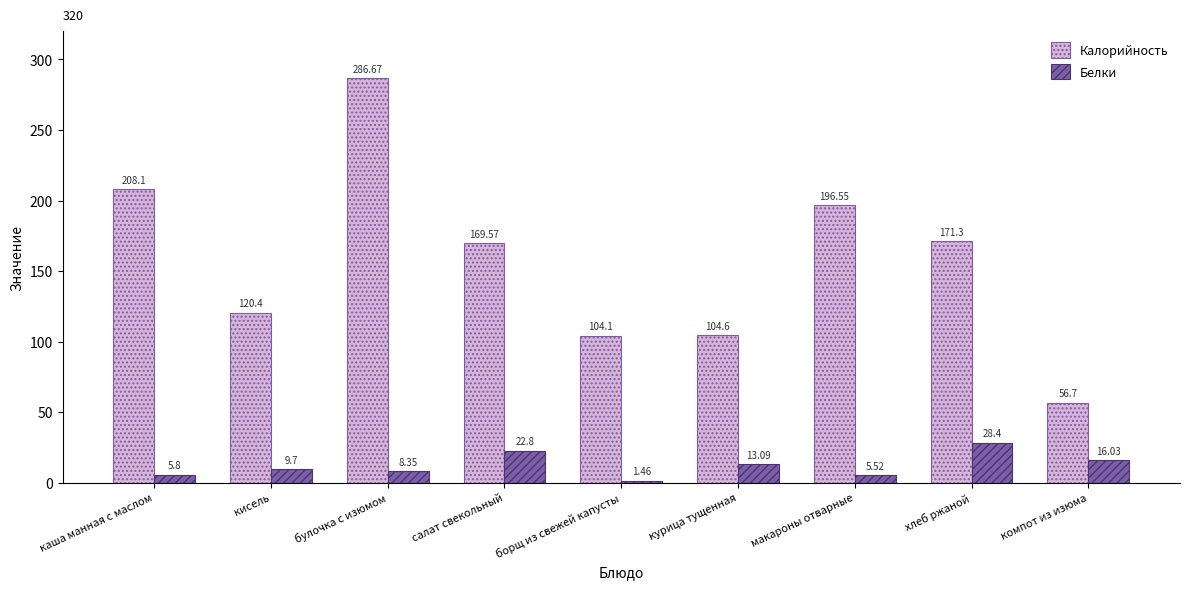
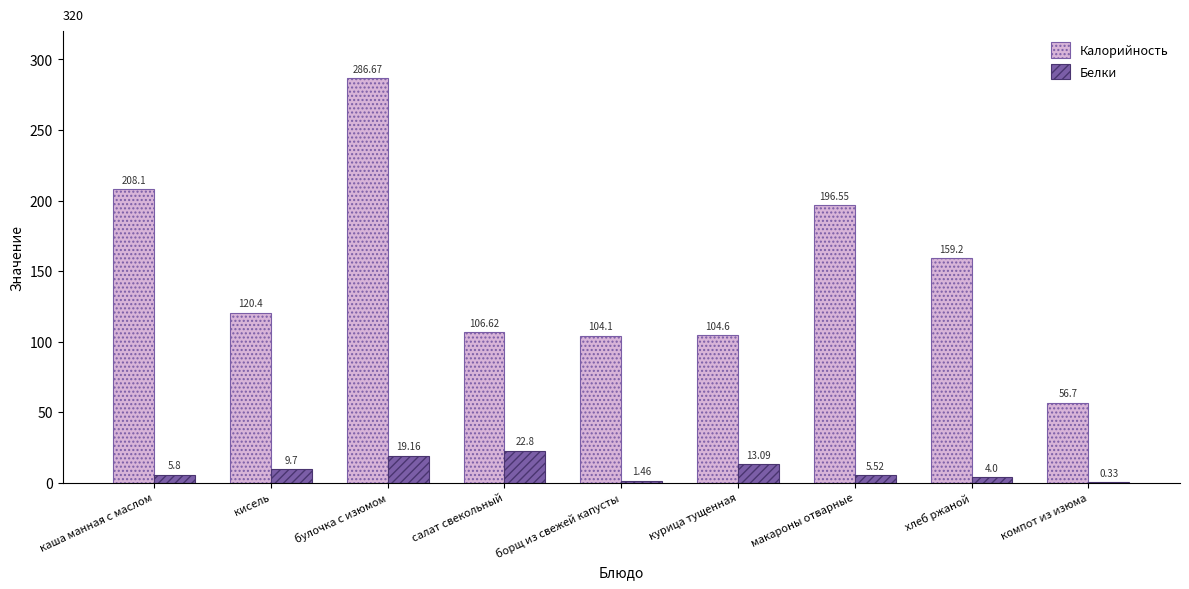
  {
    "Калорийность": {
      "каша манная с маслом": 208.1,
      "кисель": 120.4,
      "булочка с изюмом": 286.67,
-     "салат свекольный": 169.57,
+     "салат свекольный": 106.62,
      "борщ из свежей капусты": 104.1,
      "курица тущенная": 104.6,
      "макароны отварные": 196.55,
-     "хлеб ржаной": 171.3,
+     "хлеб ржаной": 159.2,
      "компот из изюма": 56.7
    },
    "Белки": {
      "каша манная с маслом": 5.8,
      "кисель": 9.7,
-     "булочка с изюмом": 8.35,
+     "булочка с изюмом": 19.16,
      "салат свекольный": 22.8,
      "борщ из свежей капусты": 1.46,
      "курица тущенная": 13.09,
      "макароны отварные": 5.52,
-     "хлеб ржаной": 28.4,
-     "компот из изюма": 16.03
+     "хлеб ржаной": 4.0,
+     "компот из изюма": 0.33
    }
  }
